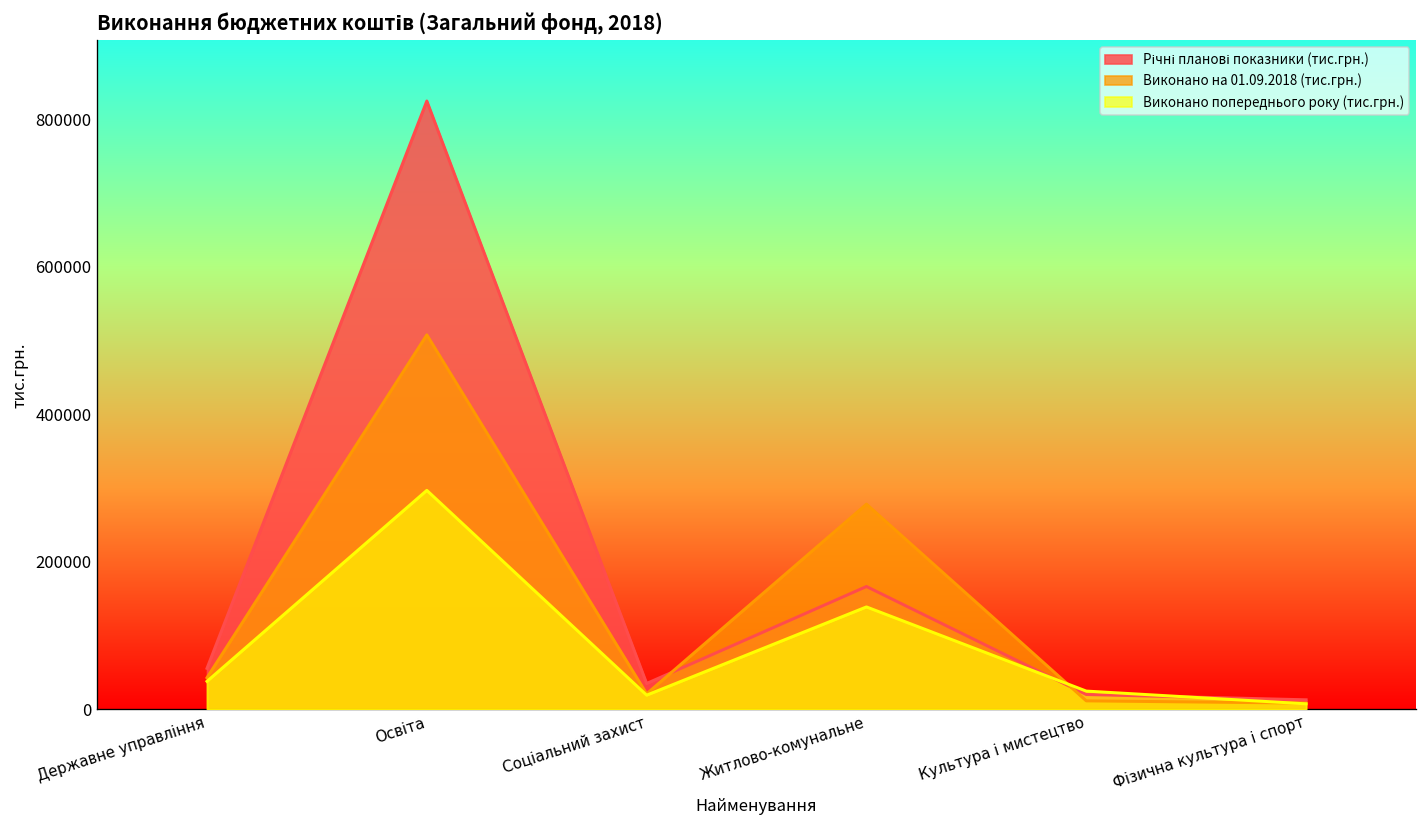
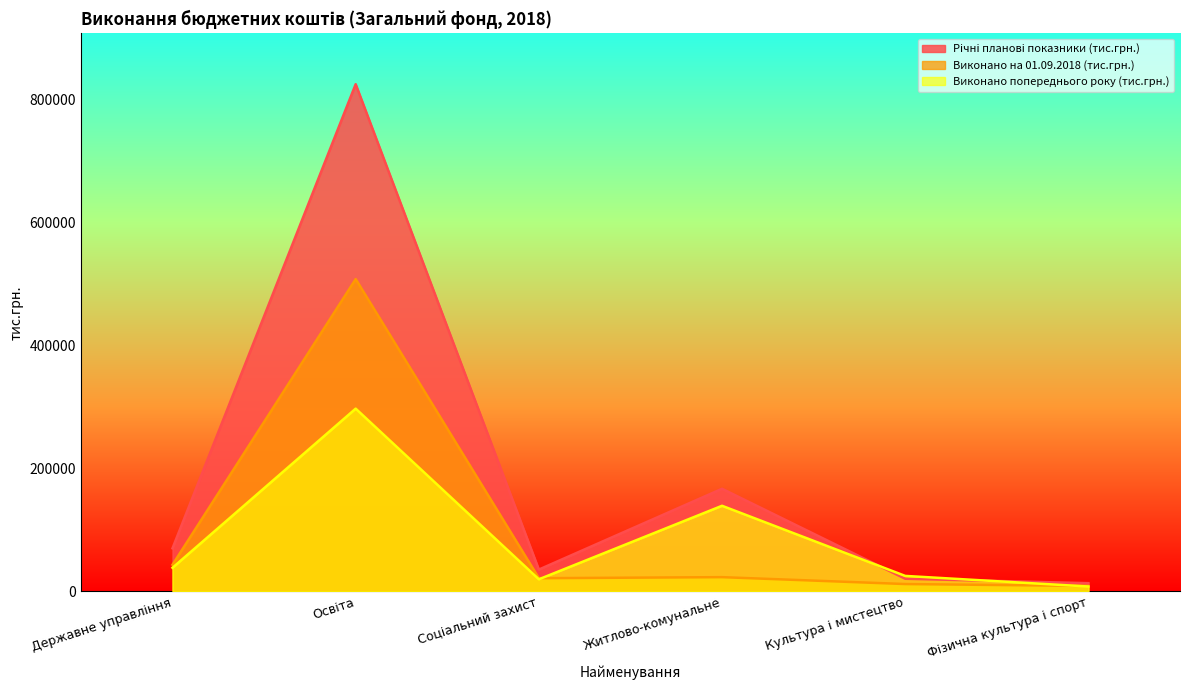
  {
    "Річні планові показники (тис.грн.)": {
-     "Державне управління": 60000,
+     "Державне управління": 70000,
      "Освіта": 820000,
      "Соціальний захист": 40000,
      "Житлово-комунальне": 170000,
      "Культура і мистецтво": 20000,
      "Фізична культура і спорт": 10000
    },
    "Виконано на 01.09.2018 (тис.грн.)": {
      "Державне управління": 40000,
      "Освіта": 510000,
-     "Житлово-комунальне": 280000,
+     "Житлово-комунальне": 20000,
      "Культура і мистецтво": 10000
    },
    "Виконано попереднього року (тис.грн.)": {
      "Державне управління": 40000,
      "Освіта": 300000,
      "Житлово-комунальне": 140000,
      "Культура і мистецтво": 20000
    }
  }
